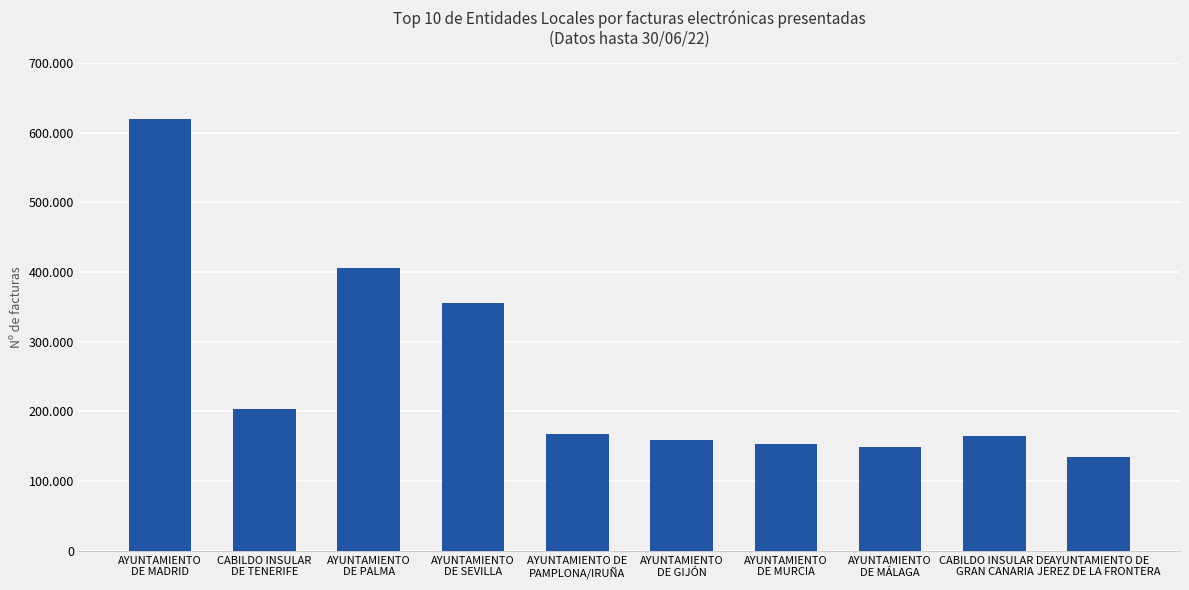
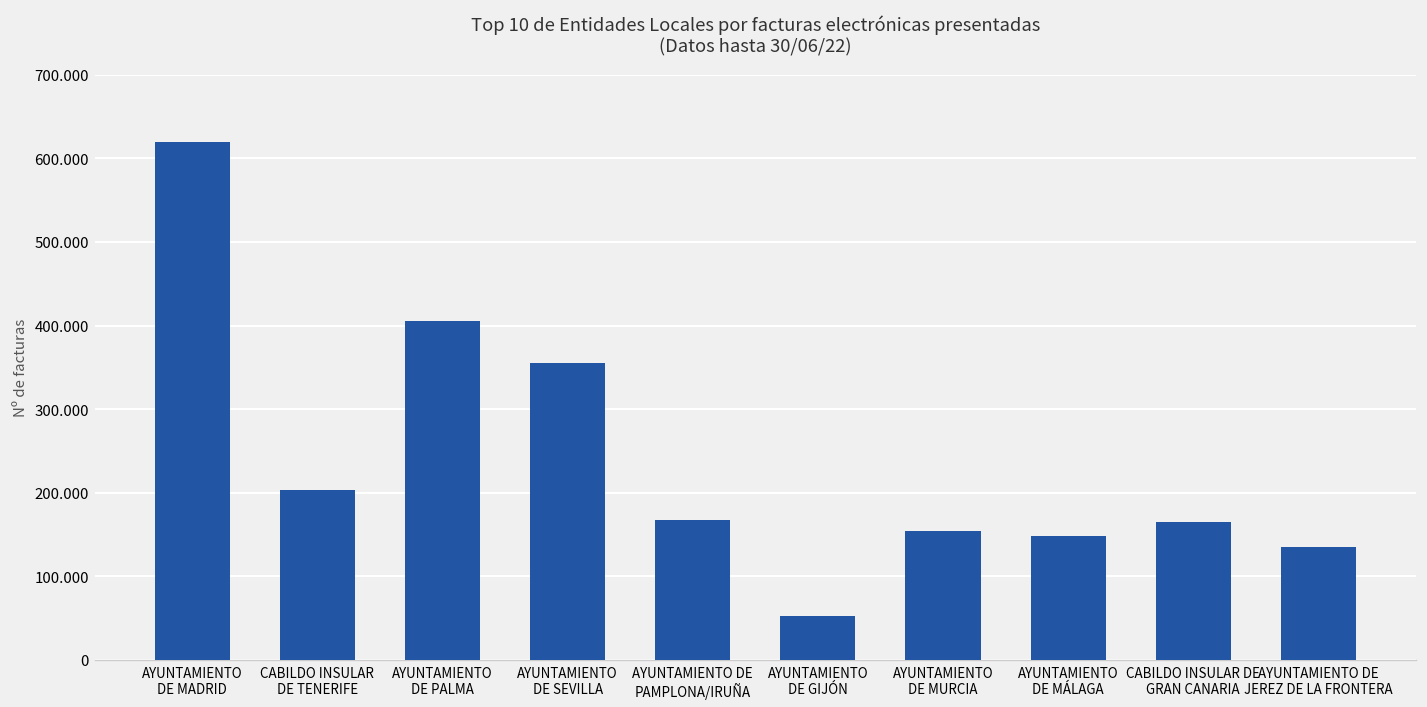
  {
    "AYUNTAMIENTO DE MADRID": 620,
    "CABILDO INSULAR DE TENERIFE": 200,
    "AYUNTAMIENTO DE PALMA": 410,
    "AYUNTAMIENTO DE SEVILLA": 350,
    "AYUNTAMIENTO DE PAMPLONA/IRUÑA": 170,
-   "AYUNTAMIENTO DE GIJÓN": 160,
+   "AYUNTAMIENTO DE GIJÓN": 50,
    "AYUNTAMIENTO DE MURCIA": 150,
    "AYUNTAMIENTO DE MÁLAGA": 150,
    "CABILDO INSULAR DE GRAN CANARIA": 170,
    "AYUNTAMIENTO DE JEREZ DE LA FRONTERA": 130
  }
